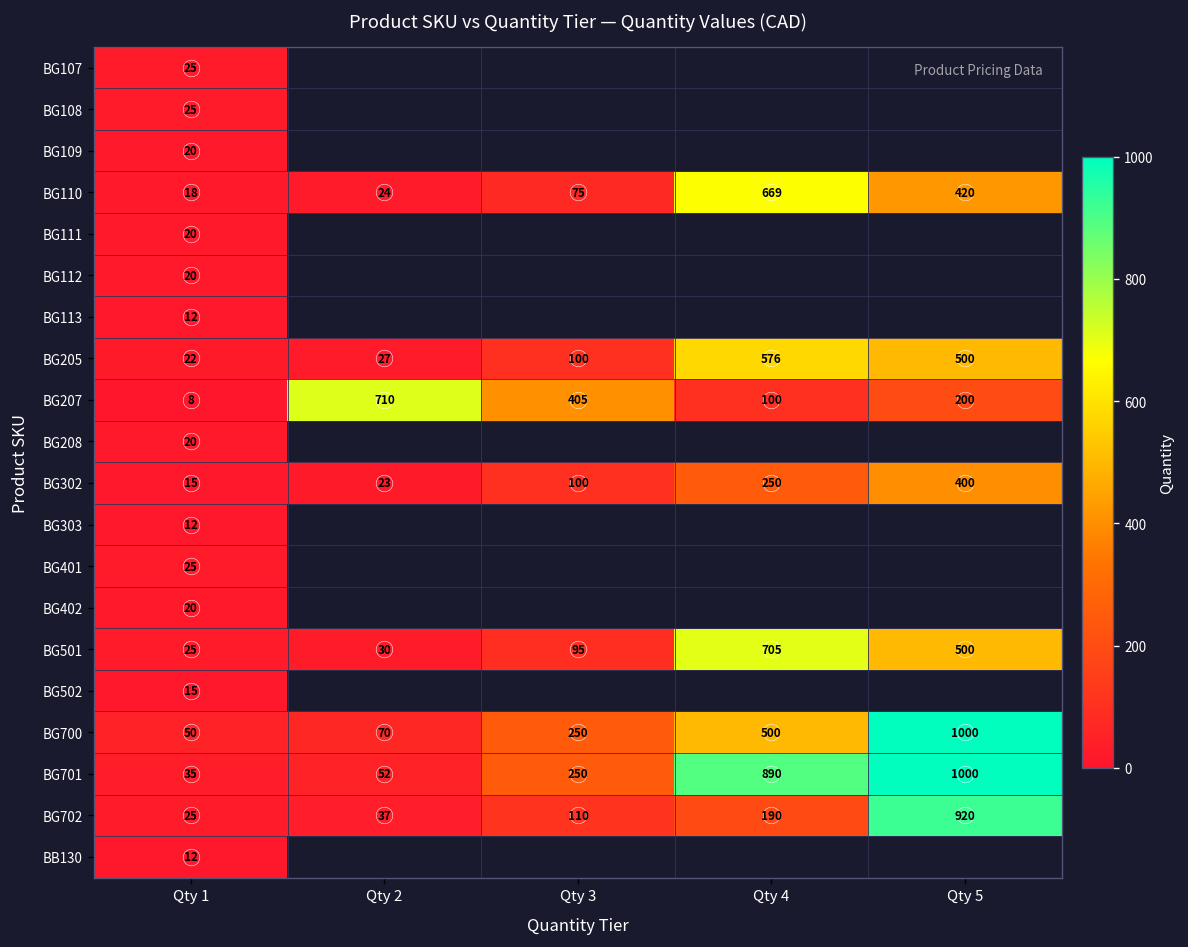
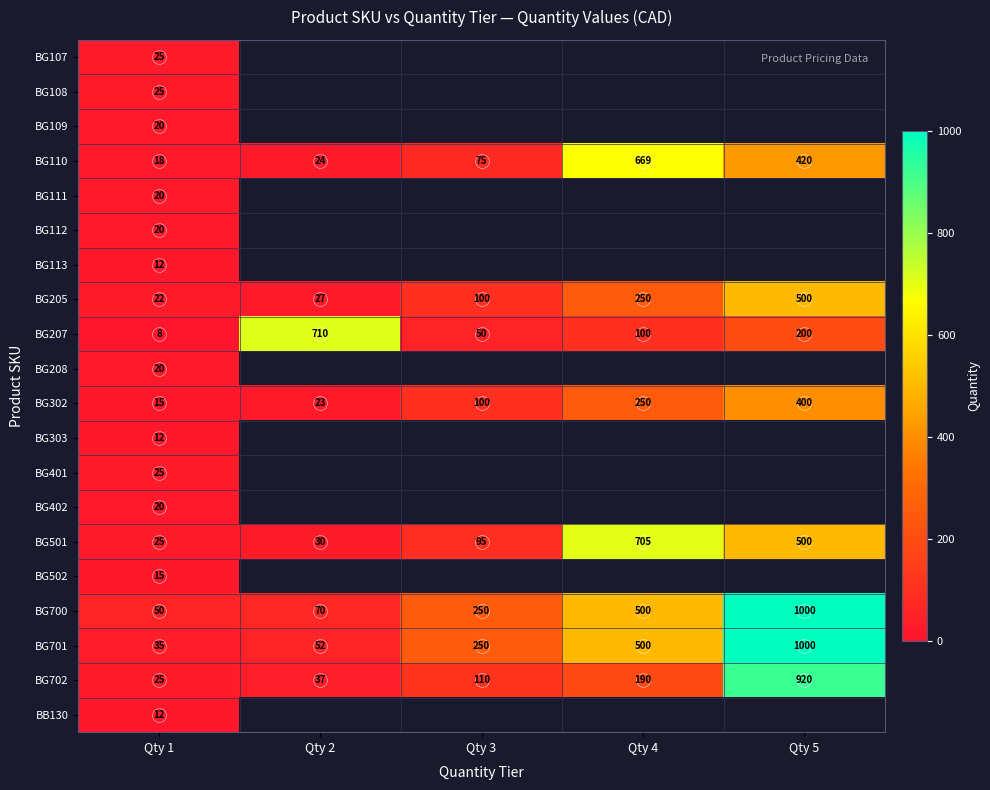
  {
    "BG205": {
-     "Qty 4": 576
+     "Qty 4": 250
    },
    "BG207": {
-     "Qty 3": 405
+     "Qty 3": 50
    },
    "BG701": {
-     "Qty 4": 890
+     "Qty 4": 500
    }
  }
